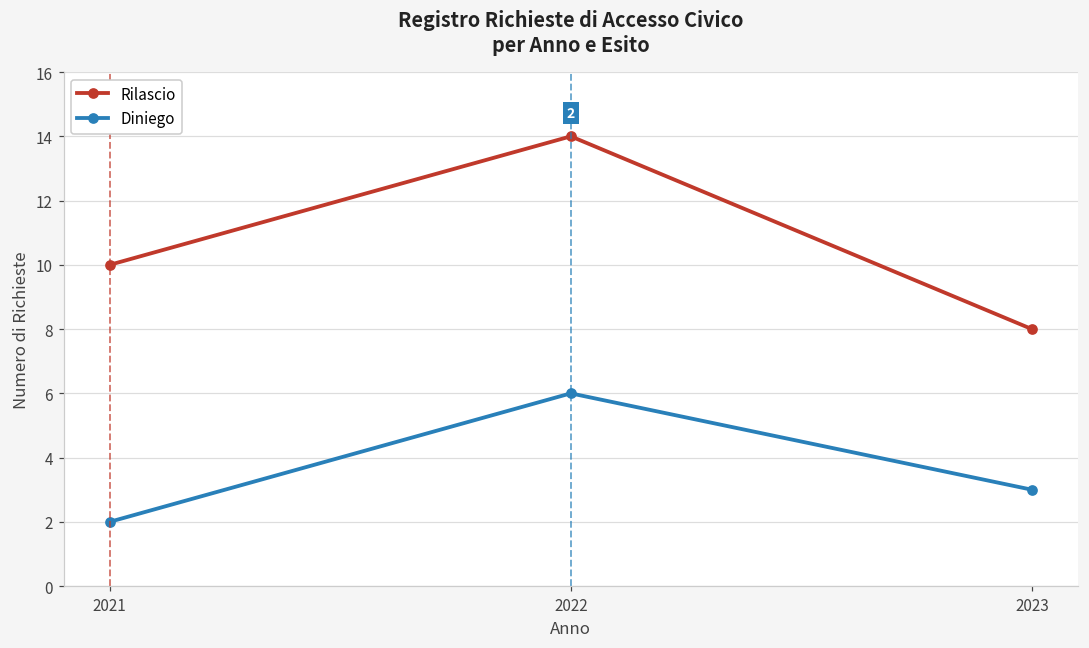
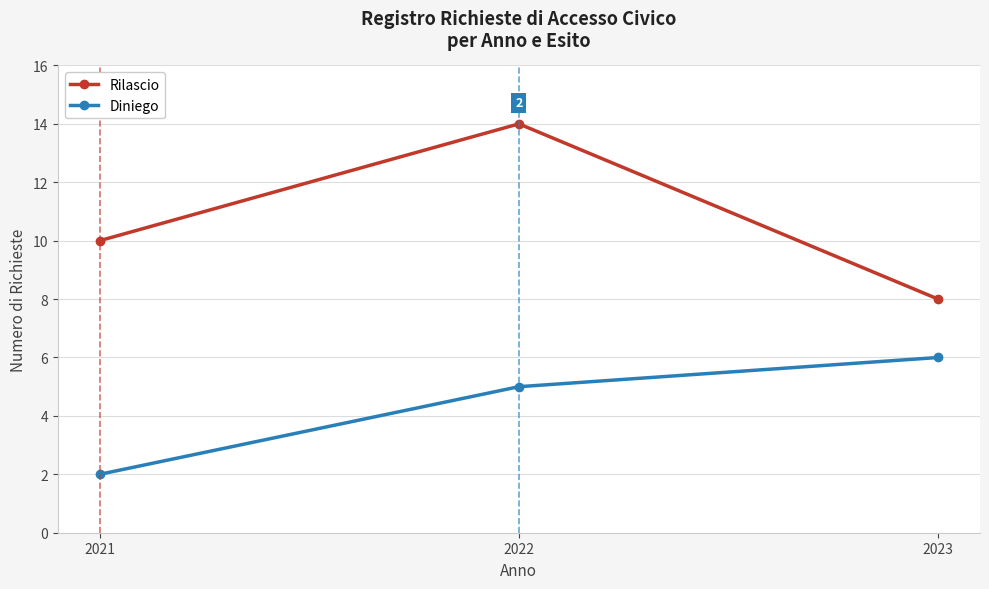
  {
    "Rilascio": {
      "2021": 10,
      "2023": 8
    },
    "Diniego": {
      "2021": 2,
-     "2022": 6,
-     "2023": 3
+     "2022": 5,
+     "2023": 6
    }
  }
